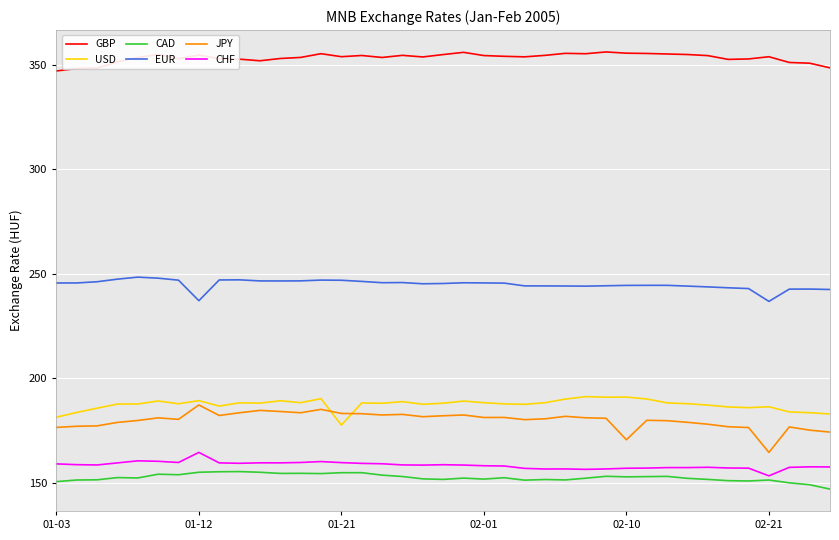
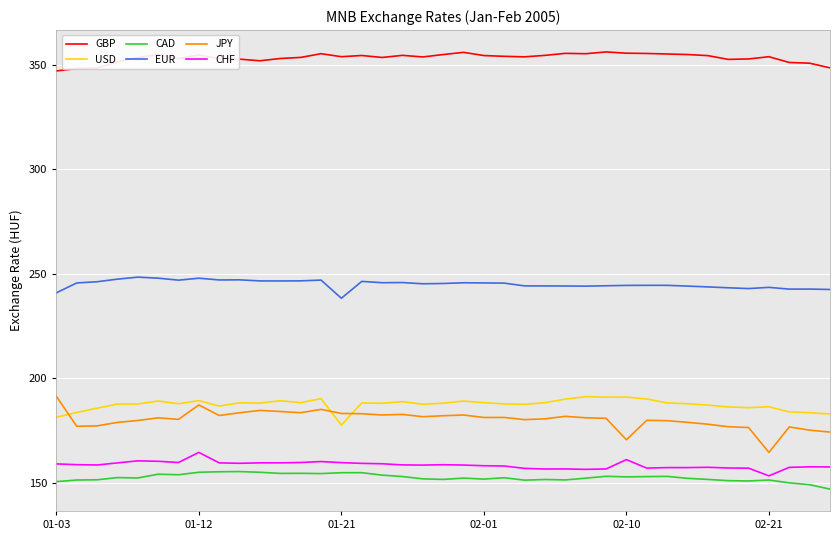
  {
    "GBP": {
      "01-03": 347,
      "01-21": 354,
      "02-01": 354,
      "02-10": 355,
      "02-21": 354
    },
    "USD": {
      "01-03": 181,
      "01-12": 189,
      "01-21": 178,
      "02-01": 188,
      "02-10": 191,
      "02-21": 186
    },
    "CAD": {
      "01-03": 151,
      "01-12": 155,
      "01-21": 155,
      "02-01": 152,
      "02-10": 153,
      "02-21": 151
    },
    "EUR": {
-     "01-03": 246,
-     "01-12": 237,
-     "01-21": 247,
+     "01-03": 241,
+     "01-12": 248,
+     "01-21": 238,
      "02-01": 246,
      "02-10": 244,
-     "02-21": 237
+     "02-21": 244
    },
    "JPY": {
-     "01-03": 177,
+     "01-03": 191,
      "01-12": 187,
      "01-21": 183,
      "02-01": 181,
      "02-10": 171,
      "02-21": 165
    },
    "CHF": {
      "01-03": 159,
      "01-12": 165,
      "01-21": 160,
      "02-01": 158,
-     "02-10": 157,
+     "02-10": 161,
      "02-21": 153
    }
  }
